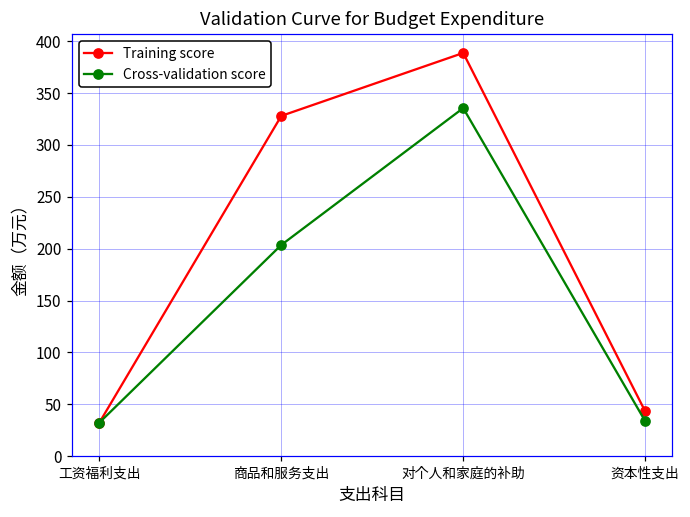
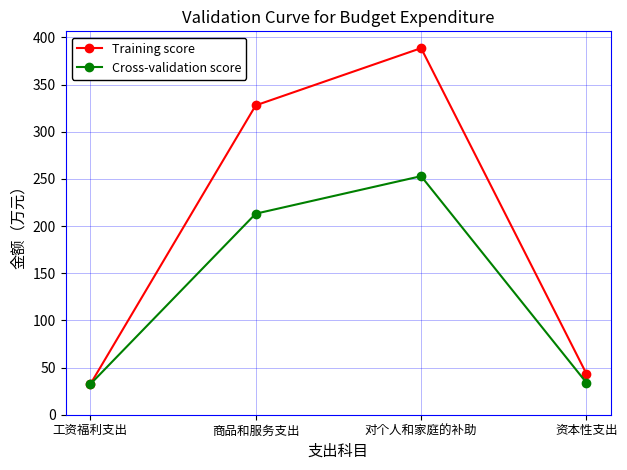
  {
    "Training score": {
      "商品和服务支出": 330,
      "对个人和家庭的补助": 390,
      "资本性支出": 40
    },
    "Cross-validation score": {
-     "商品和服务支出": 200,
-     "对个人和家庭的补助": 340,
+     "商品和服务支出": 210,
+     "对个人和家庭的补助": 250,
      "资本性支出": 30
    }
  }
